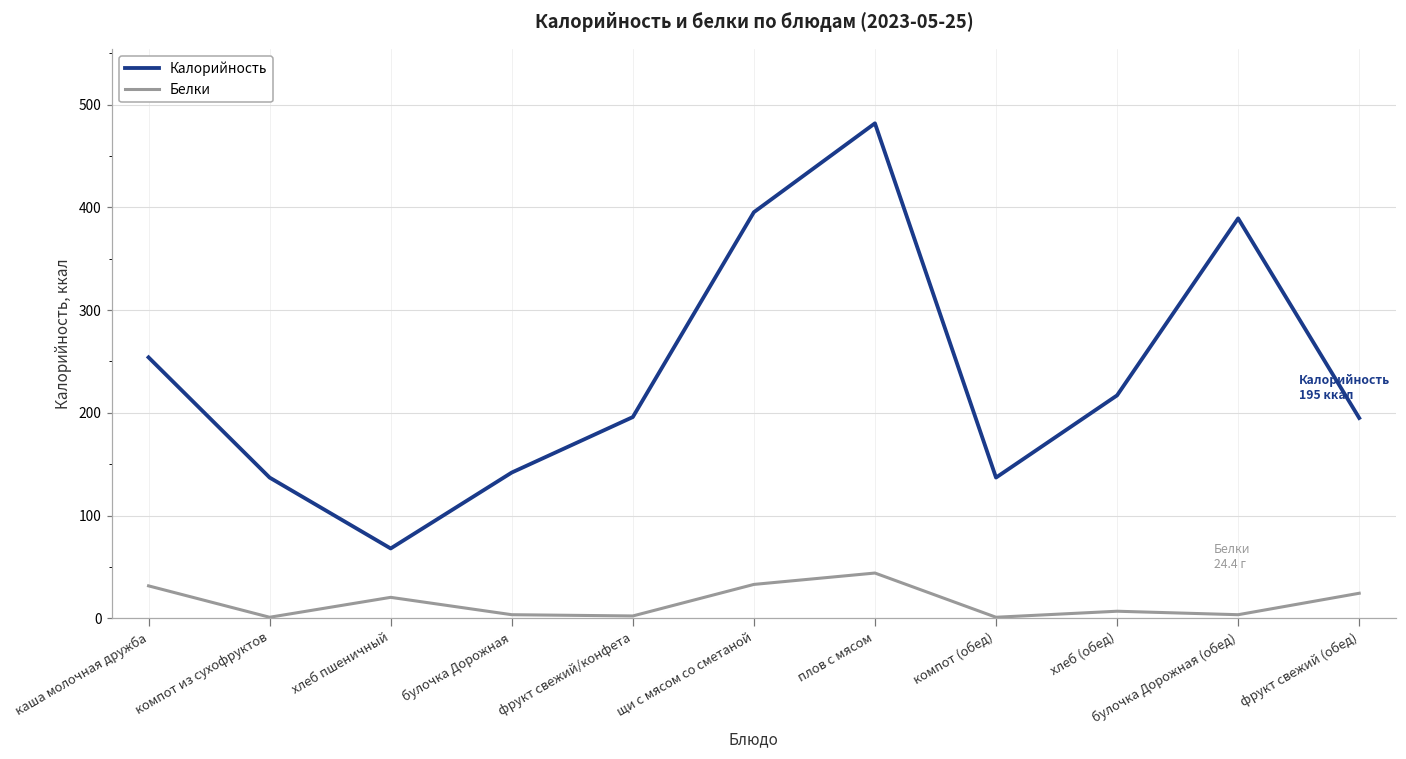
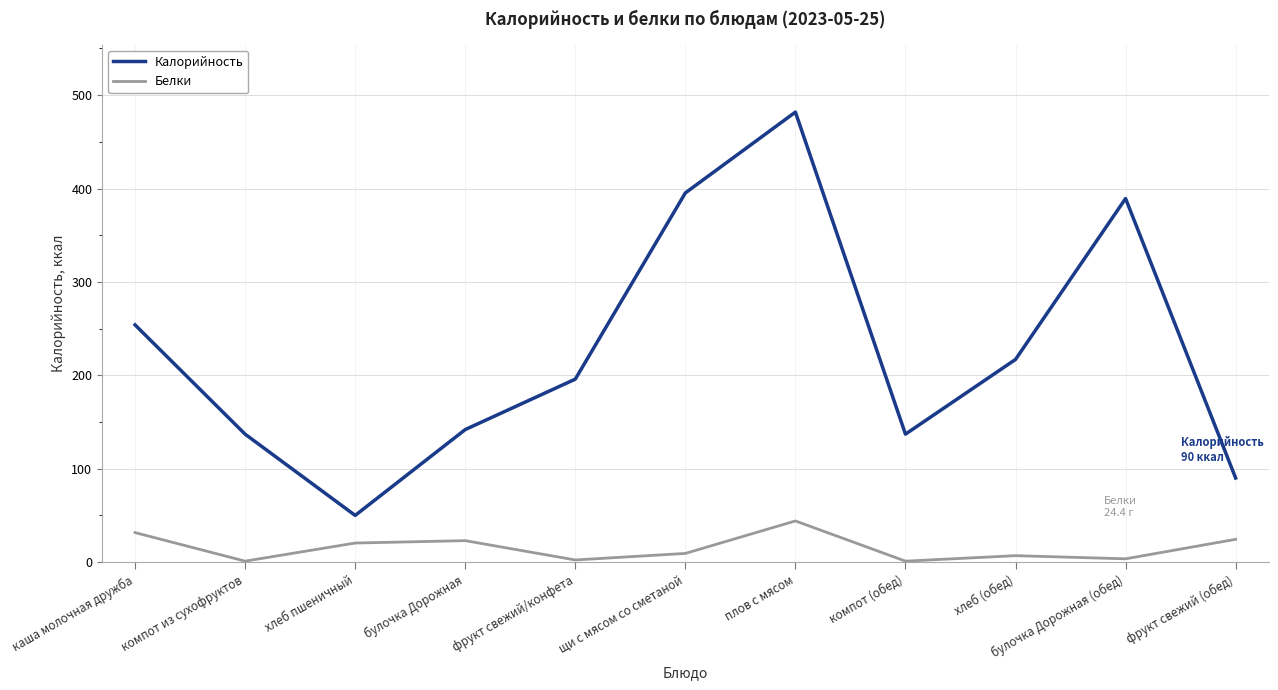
  {
    "Калорийность": {
-     "хлеб пшеничный": 70,
-     "фрукт свежий (обед)": 195
+     "хлеб пшеничный": 50,
+     "фрукт свежий (обед)": 90
    },
    "Белки": {
      "каша молочная дружба": 30,
      "компот из сухофруктов": 0,
      "хлеб пшеничный": 20,
-     "булочка Дорожная": 0,
+     "булочка Дорожная": 20,
      "фрукт свежий/конфета": 0,
-     "щи с мясом со сметаной": 30,
+     "щи с мясом со сметаной": 10,
      "плов с мясом": 40,
      "компот (обед)": 0,
      "хлеб (обед)": 10,
      "булочка Дорожная (обед)": 0,
      "фрукт свежий (обед)": 20
    }
  }
